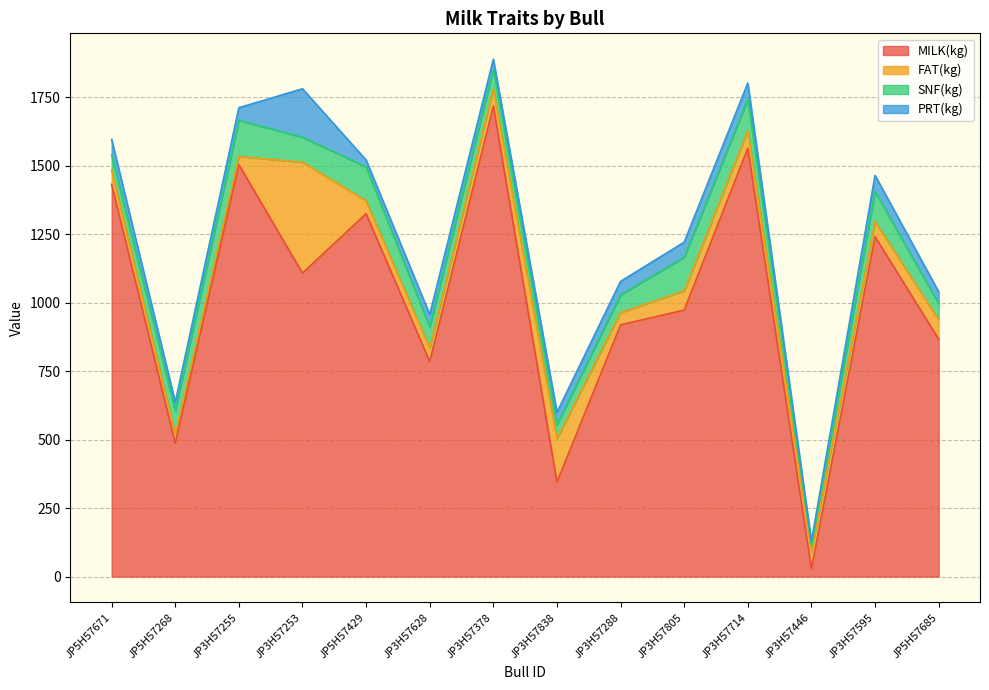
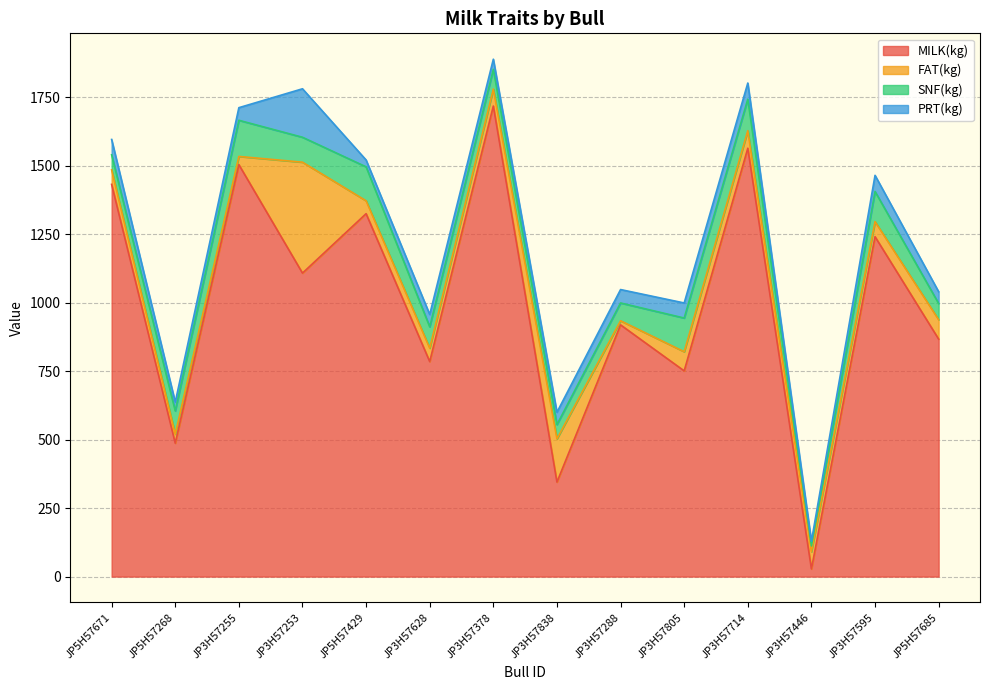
  {
    "MILK(kg)": {
      "JP5H57671": 1430,
      "JP5H57268": 490,
      "JP3H57255": 1500,
      "JP3H57253": 1110,
      "JP5H57429": 1330,
      "JP3H57628": 790,
      "JP3H57378": 1720,
      "JP3H57838": 350,
      "JP3H57288": 920,
-     "JP3H57805": 970,
+     "JP3H57805": 750,
      "JP3H57714": 1560,
      "JP3H57446": 30,
      "JP3H57595": 1240,
      "JP5H57685": 870
    },
    "FAT(kg)": {
      "JP5H57671": 50,
      "JP5H57268": 30,
      "JP3H57255": 30,
      "JP3H57253": 410,
      "JP5H57429": 50,
      "JP3H57628": 50,
      "JP3H57378": 60,
      "JP3H57838": 160,
-     "JP3H57288": 50,
+     "JP3H57288": 20,
      "JP3H57805": 70,
      "JP3H57714": 60,
      "JP3H57446": 60,
      "JP3H57595": 60,
      "JP5H57685": 70
    },
    "SNF(kg)": {
      "JP5H57671": 60,
      "JP5H57268": 90,
      "JP3H57255": 130,
      "JP3H57253": 90,
      "JP5H57429": 120,
      "JP3H57628": 80,
      "JP3H57378": 70,
      "JP3H57838": 50,
      "JP3H57288": 70,
      "JP3H57805": 120,
      "JP3H57714": 120,
      "JP3H57446": 20,
      "JP3H57595": 110,
      "JP5H57685": 60
    },
    "PRT(kg)": {
      "JP5H57671": 60,
      "JP5H57268": 30,
      "JP3H57255": 50,
      "JP3H57253": 180,
      "JP5H57429": 30,
      "JP3H57628": 50,
      "JP3H57378": 40,
      "JP3H57838": 50,
      "JP3H57288": 50,
      "JP3H57805": 60,
      "JP3H57714": 60,
      "JP3H57446": 20,
      "JP3H57595": 60,
      "JP5H57685": 40
    }
  }
